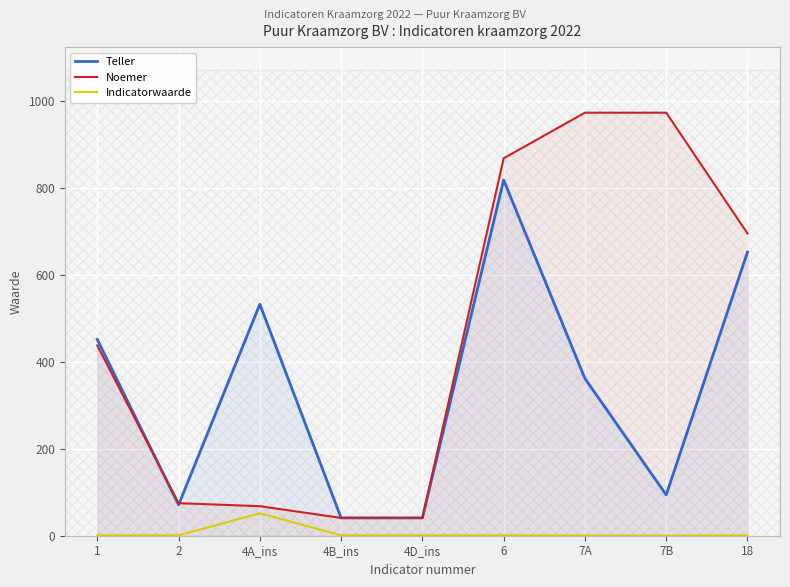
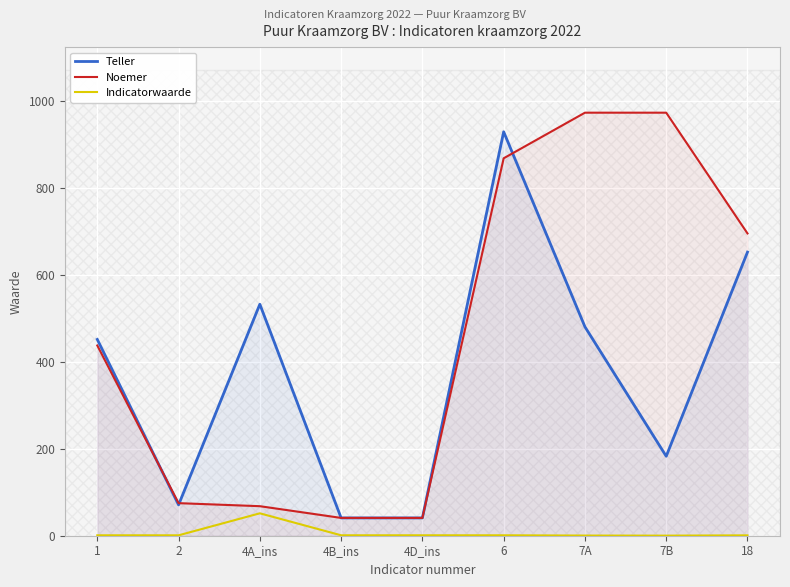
  {
    "Teller": {
      "1": 450,
      "4A_ins": 530,
-     "6": 820,
-     "7A": 360,
-     "7B": 90,
+     "6": 930,
+     "7A": 480,
+     "7B": 180,
      "18": 650
    },
    "Noemer": {
      "1": 440,
      "4A_ins": 70,
      "6": 870,
      "7A": 970,
      "7B": 970,
      "18": 700
    },
    "Indicatorwaarde": {
      "1": 0,
      "2": 0,
      "4A_ins": 50,
      "4B_ins": 0,
      "4D_ins": 0,
      "6": 0,
      "7A": 0,
      "7B": 0,
      "18": 0
    }
  }
